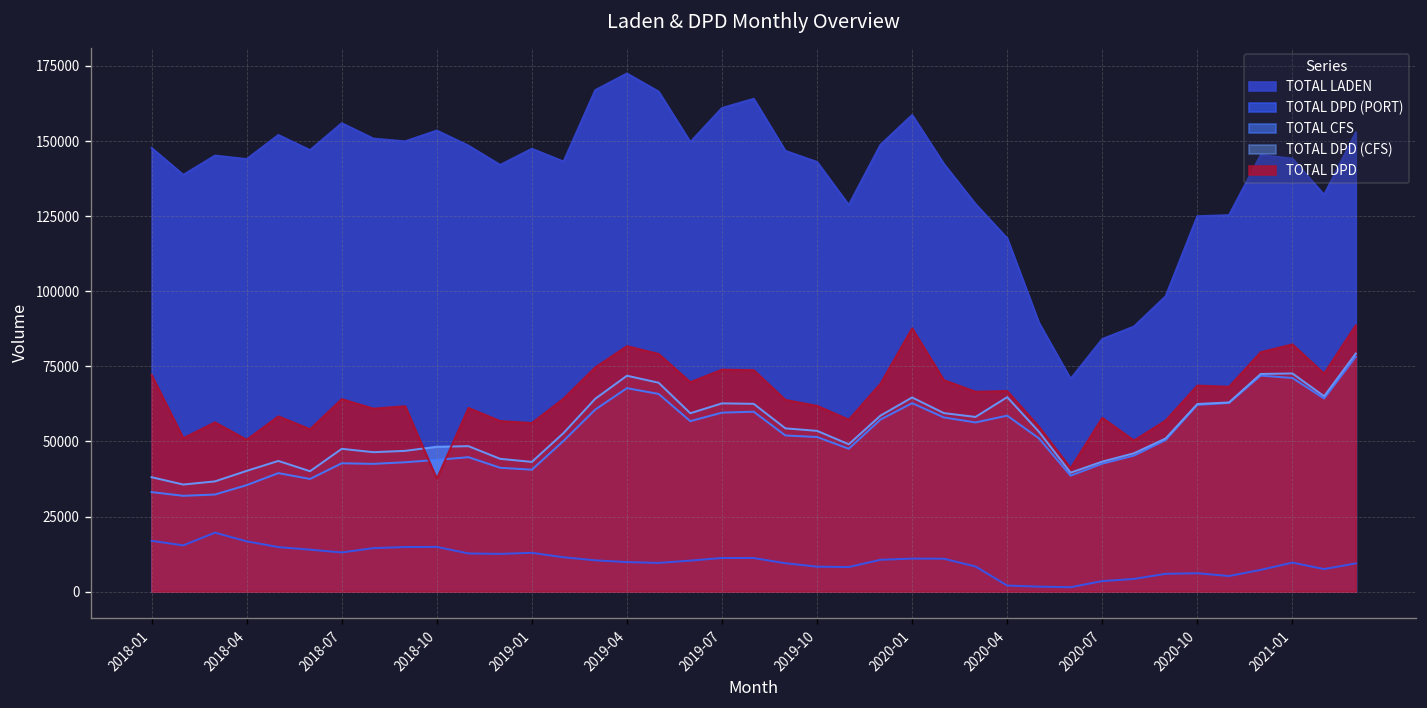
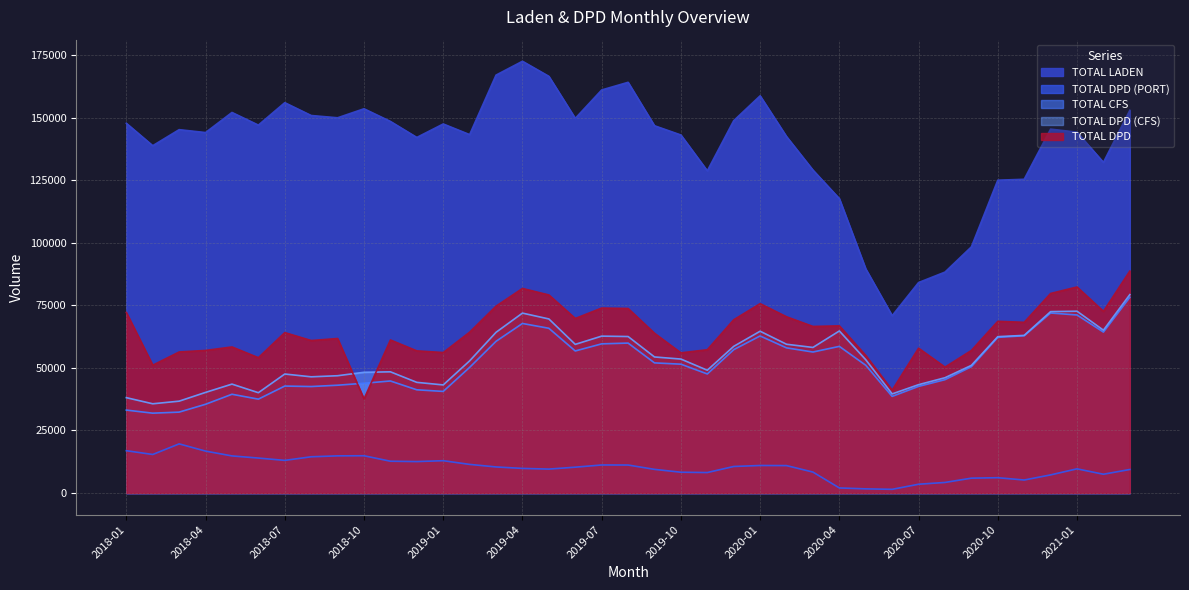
  {
    "TOTAL DPD": {
      "2018-01": 72000,
-     "2018-04": 51000,
+     "2018-04": 57000,
      "2018-07": 64000,
      "2018-10": 38000,
      "2019-01": 56000,
      "2019-04": 82000,
      "2019-07": 74000,
-     "2019-10": 62000,
-     "2020-01": 88000,
+     "2019-10": 56000,
+     "2020-01": 76000,
      "2020-04": 67000,
      "2020-07": 58000,
      "2020-10": 69000,
      "2021-01": 82000
    }
  }
